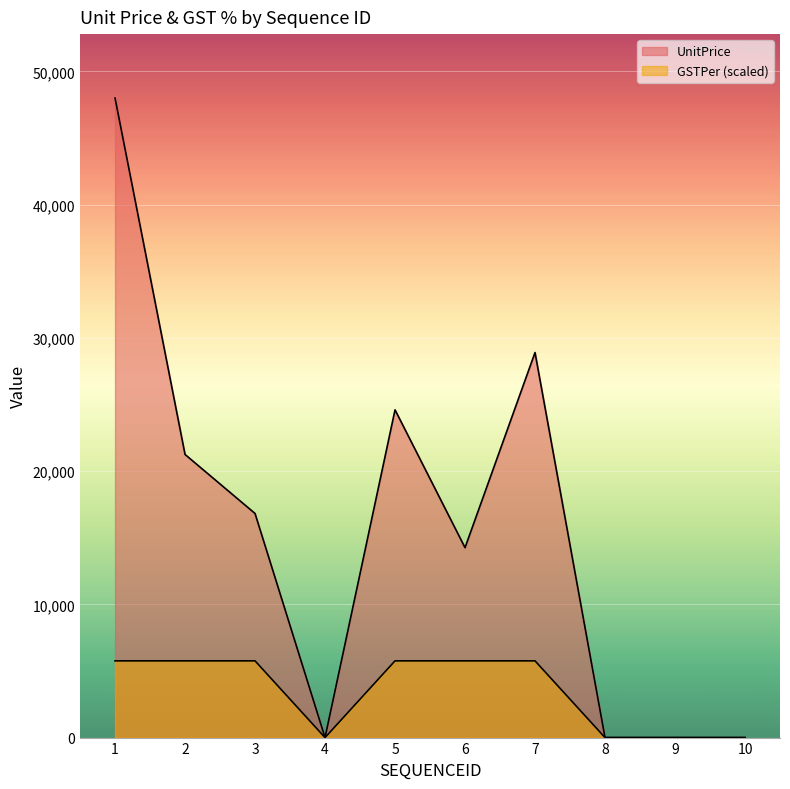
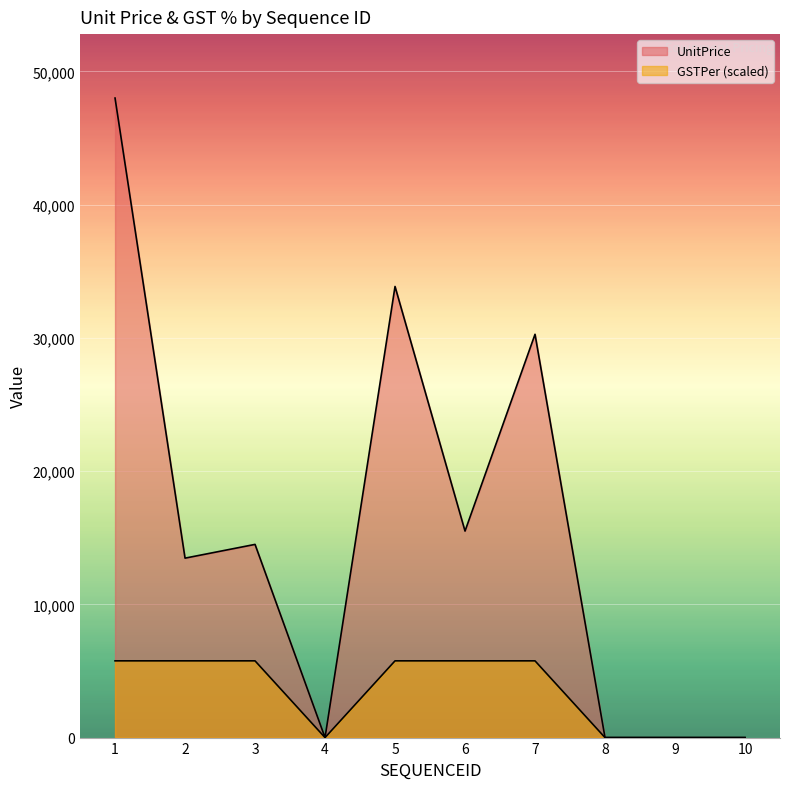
  {
    "UnitPrice": {
      "1": "48,000",
-     "2": "21,300",
-     "3": "16,800",
-     "5": "24,600",
-     "6": "14,300",
-     "7": "28,900"
+     "2": "13,500",
+     "3": "14,500",
+     "5": "33,900",
+     "6": "15,500",
+     "7": "30,300"
    },
    "GSTPer (scaled)": {
      "1": "5,800",
      "2": "5,800",
      "3": "5,800",
      "5": "5,800",
      "6": "5,800",
      "7": "5,800"
    }
  }
